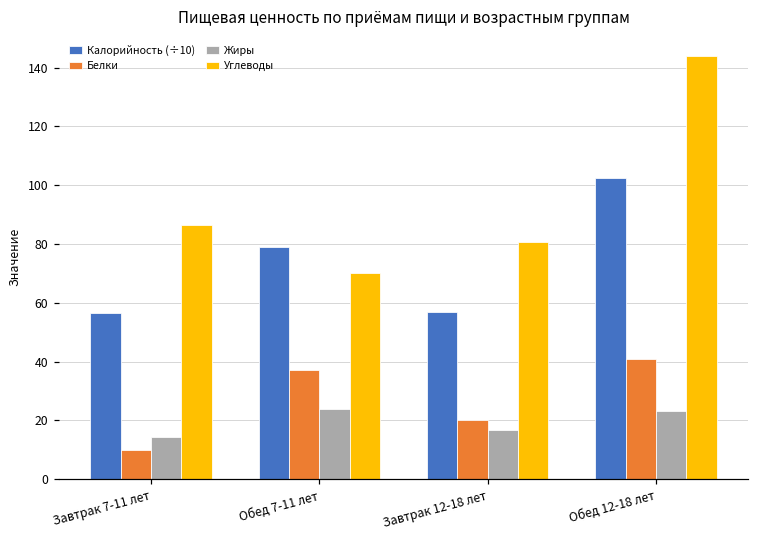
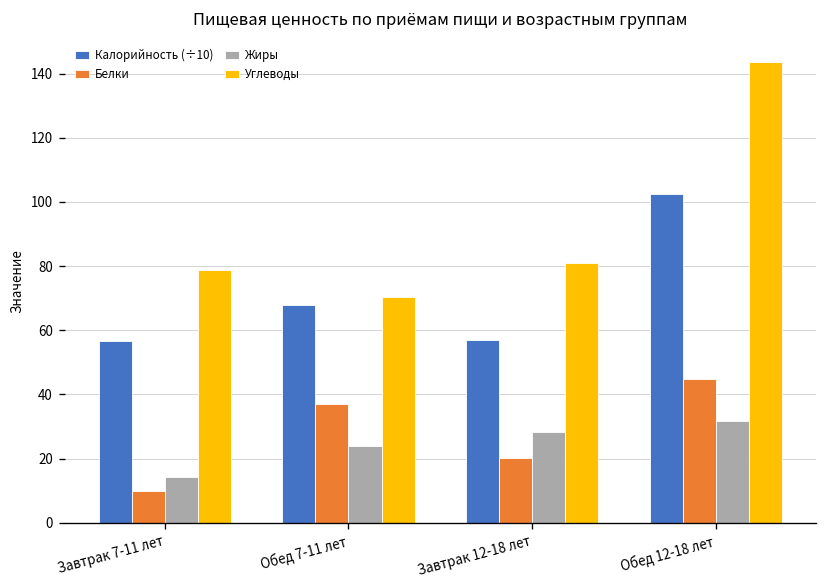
  {
    "Калорийность (÷10)": {
      "Завтрак 7-11 лет": 57,
-     "Обед 7-11 лет": 79,
+     "Обед 7-11 лет": 68,
      "Завтрак 12-18 лет": 57,
      "Обед 12-18 лет": 103
    },
    "Белки": {
      "Завтрак 7-11 лет": 10,
      "Обед 7-11 лет": 37,
      "Завтрак 12-18 лет": 20,
-     "Обед 12-18 лет": 41
+     "Обед 12-18 лет": 45
    },
    "Жиры": {
      "Завтрак 7-11 лет": 14,
      "Обед 7-11 лет": 24,
-     "Завтрак 12-18 лет": 17,
-     "Обед 12-18 лет": 23
+     "Завтрак 12-18 лет": 28,
+     "Обед 12-18 лет": 32
    },
    "Углеводы": {
-     "Завтрак 7-11 лет": 86,
+     "Завтрак 7-11 лет": 79,
      "Обед 7-11 лет": 70,
      "Завтрак 12-18 лет": 81,
      "Обед 12-18 лет": 144
    }
  }
